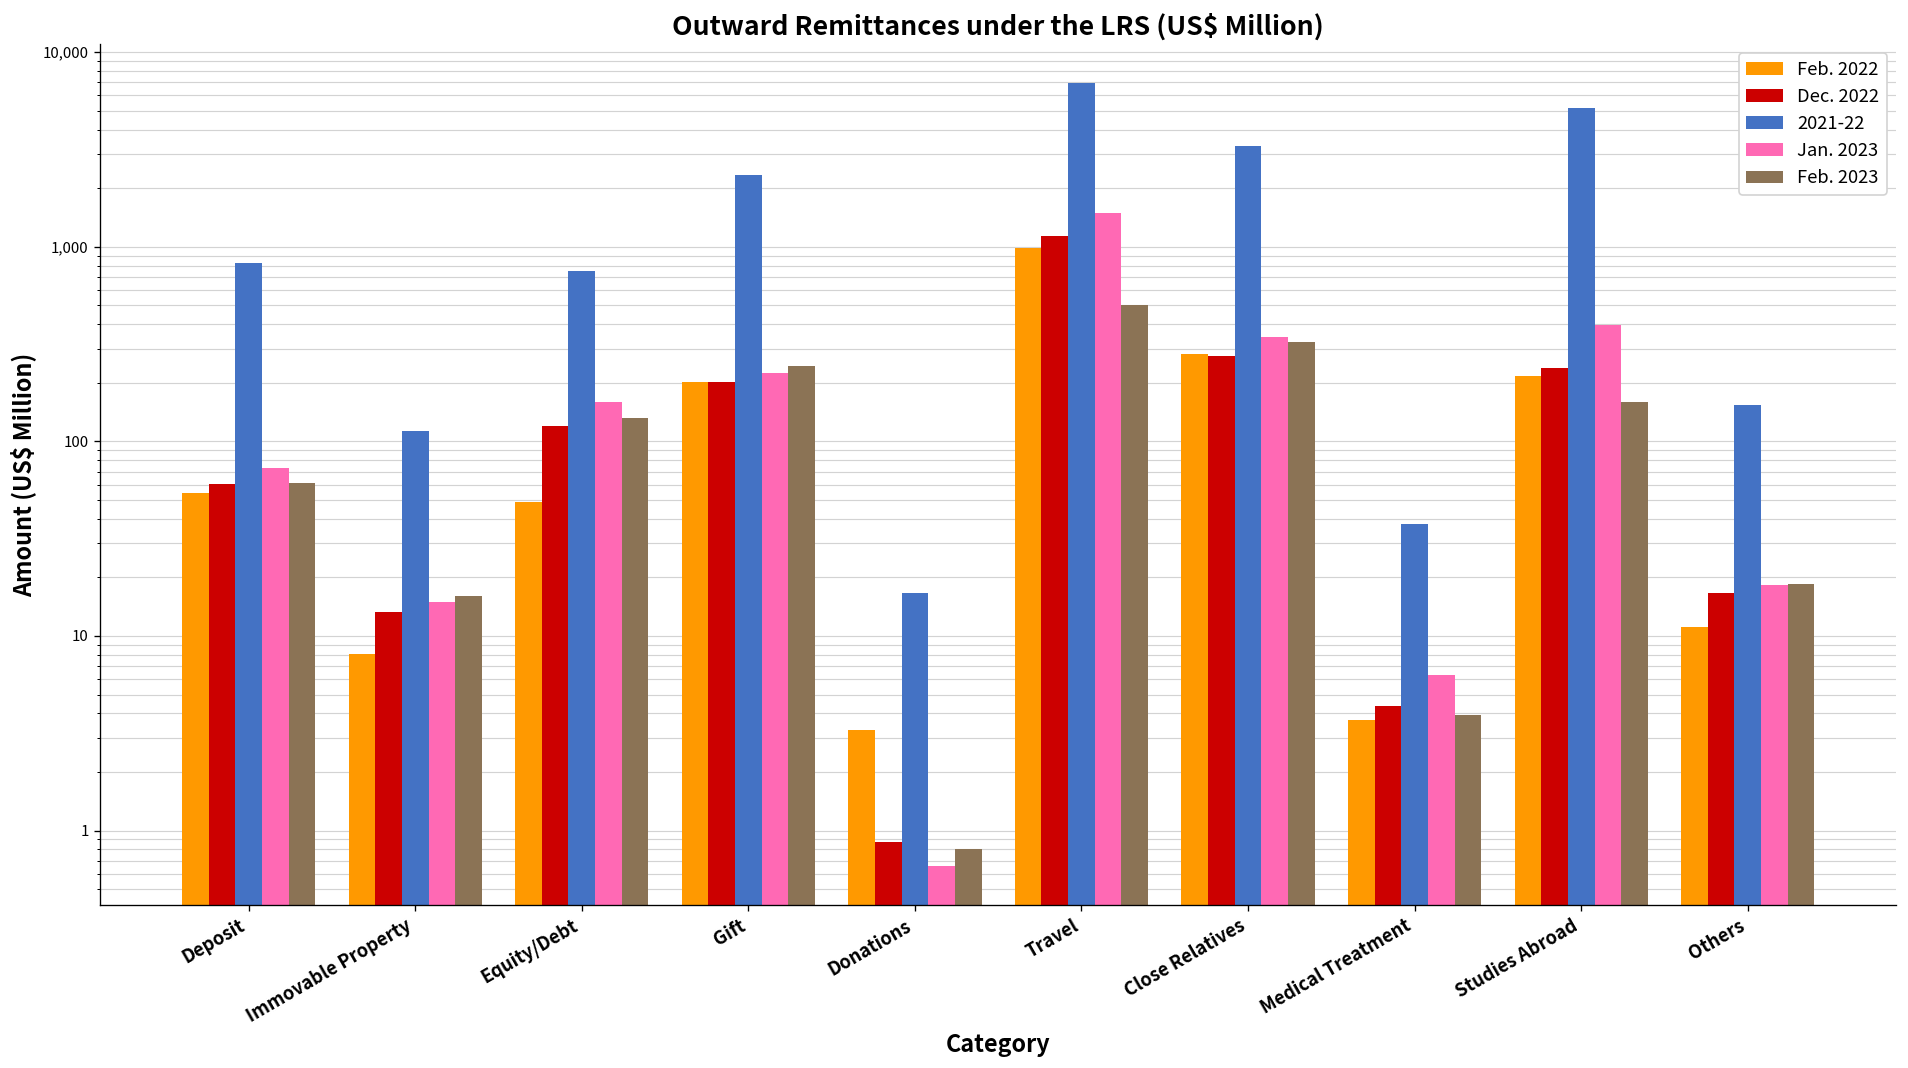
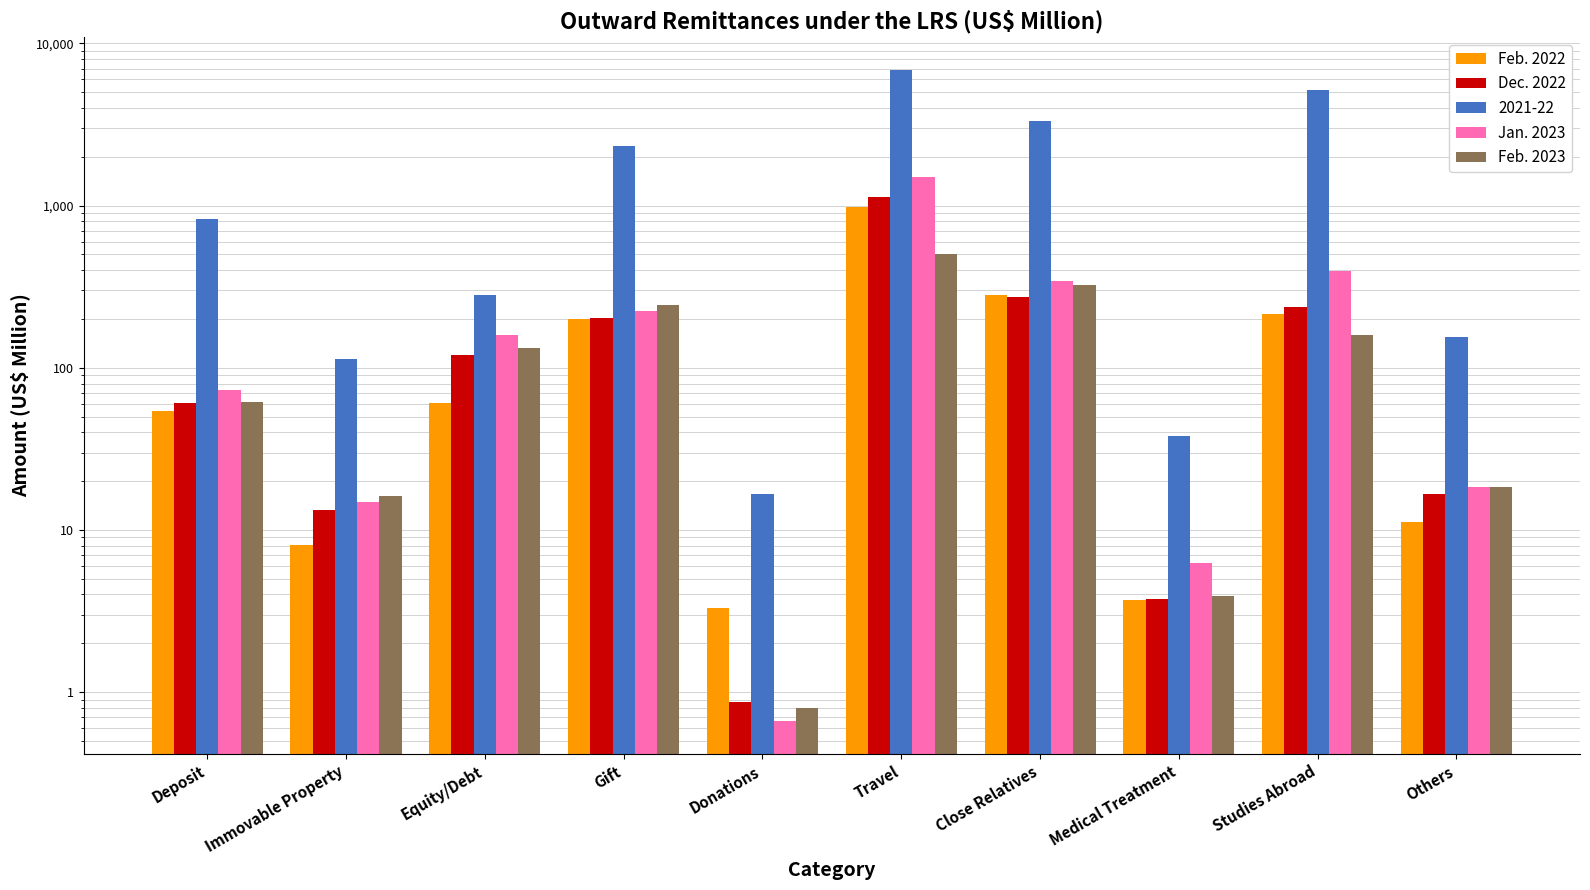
  {
    "Feb. 2022": {
      "Deposit": "54",
      "Immovable Property": "8",
-     "Equity/Debt": "49",
+     "Equity/Debt": "60",
      "Gift": "200",
      "Donations": "3.3",
      "Travel": "1,000",
      "Close Relatives": "280",
      "Medical Treatment": "3.7",
      "Studies Abroad": "220",
      "Others": "11"
    },
    "Dec. 2022": {
      "Deposit": "60",
      "Immovable Property": "13",
      "Equity/Debt": "120",
      "Gift": "200",
      "Donations": "0.9",
      "Travel": "1,100",
      "Close Relatives": "270",
-     "Medical Treatment": "4.4",
+     "Medical Treatment": "3.8",
      "Studies Abroad": "240",
      "Others": "17"
    },
    "2021-22": {
      "Deposit": "800",
      "Immovable Property": "110",
-     "Equity/Debt": "700",
+     "Equity/Debt": "280",
      "Gift": "2,300",
      "Donations": "17",
      "Travel": "6,900",
      "Close Relatives": "3,300",
      "Medical Treatment": "38",
      "Studies Abroad": "5,200",
      "Others": "150"
    },
    "Jan. 2023": {
      "Deposit": "70",
      "Immovable Property": "15",
      "Equity/Debt": "160",
      "Gift": "220",
      "Donations": "0.66",
      "Travel": "1,500",
      "Close Relatives": "340",
      "Medical Treatment": "6.3",
      "Studies Abroad": "400",
      "Others": "18"
    },
    "Feb. 2023": {
      "Deposit": "61",
      "Immovable Property": "16",
      "Equity/Debt": "130",
      "Gift": "250",
      "Donations": "0.8",
      "Travel": "500",
      "Close Relatives": "320",
      "Medical Treatment": "3.9",
      "Studies Abroad": "160",
      "Others": "18"
    }
  }
